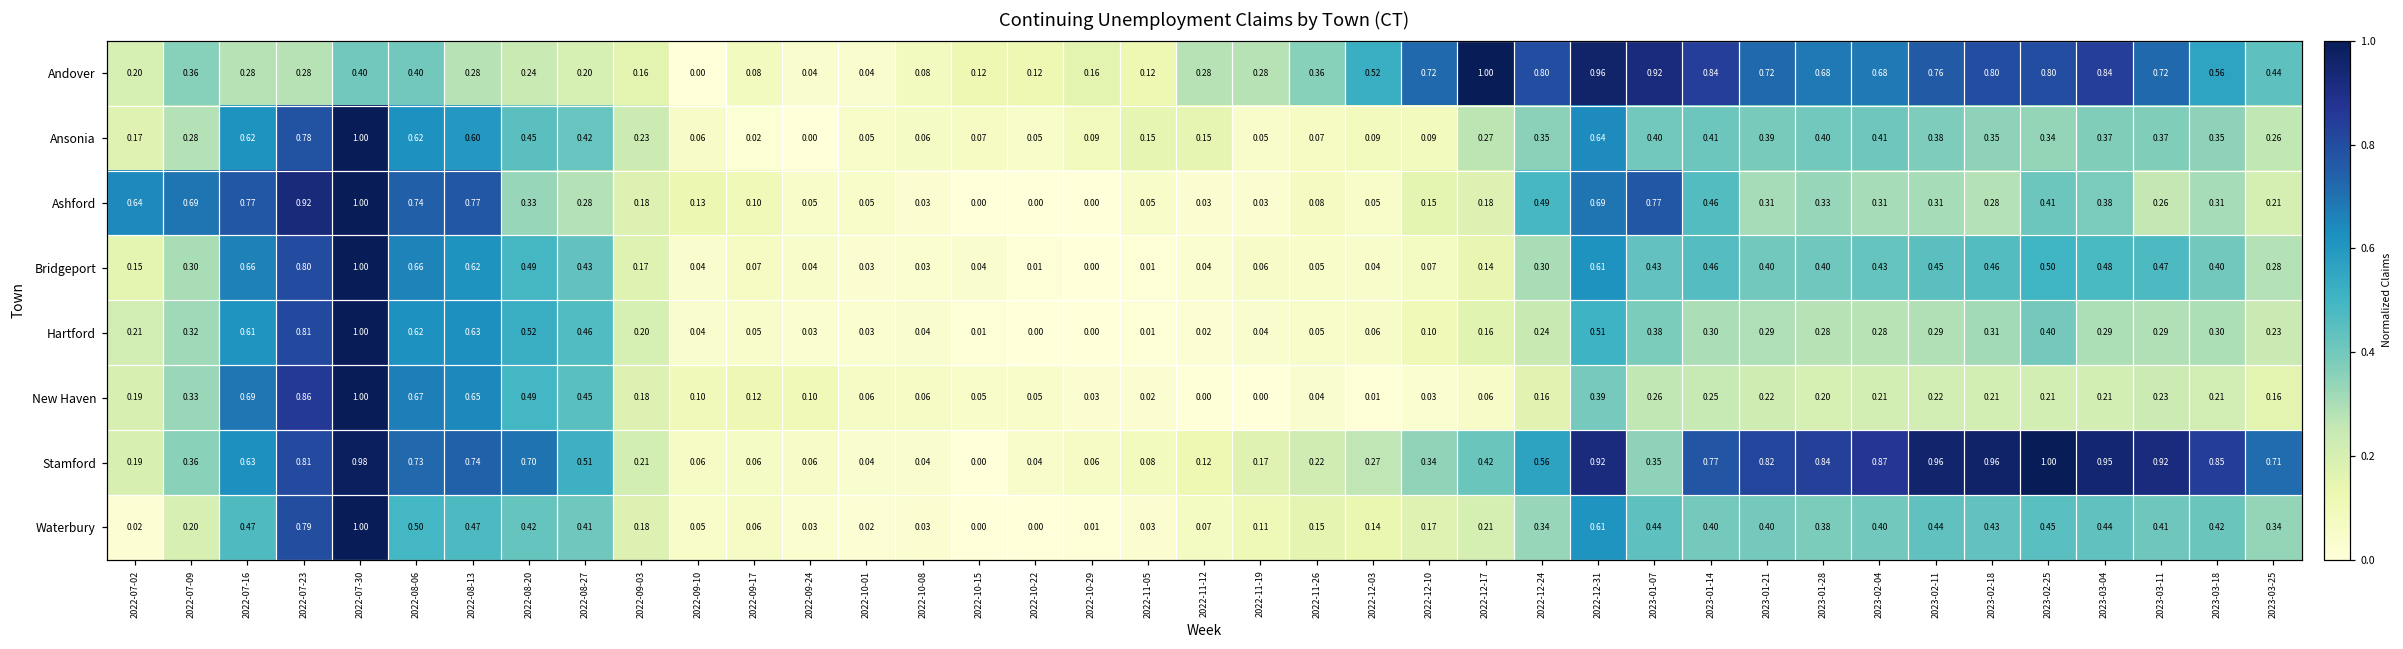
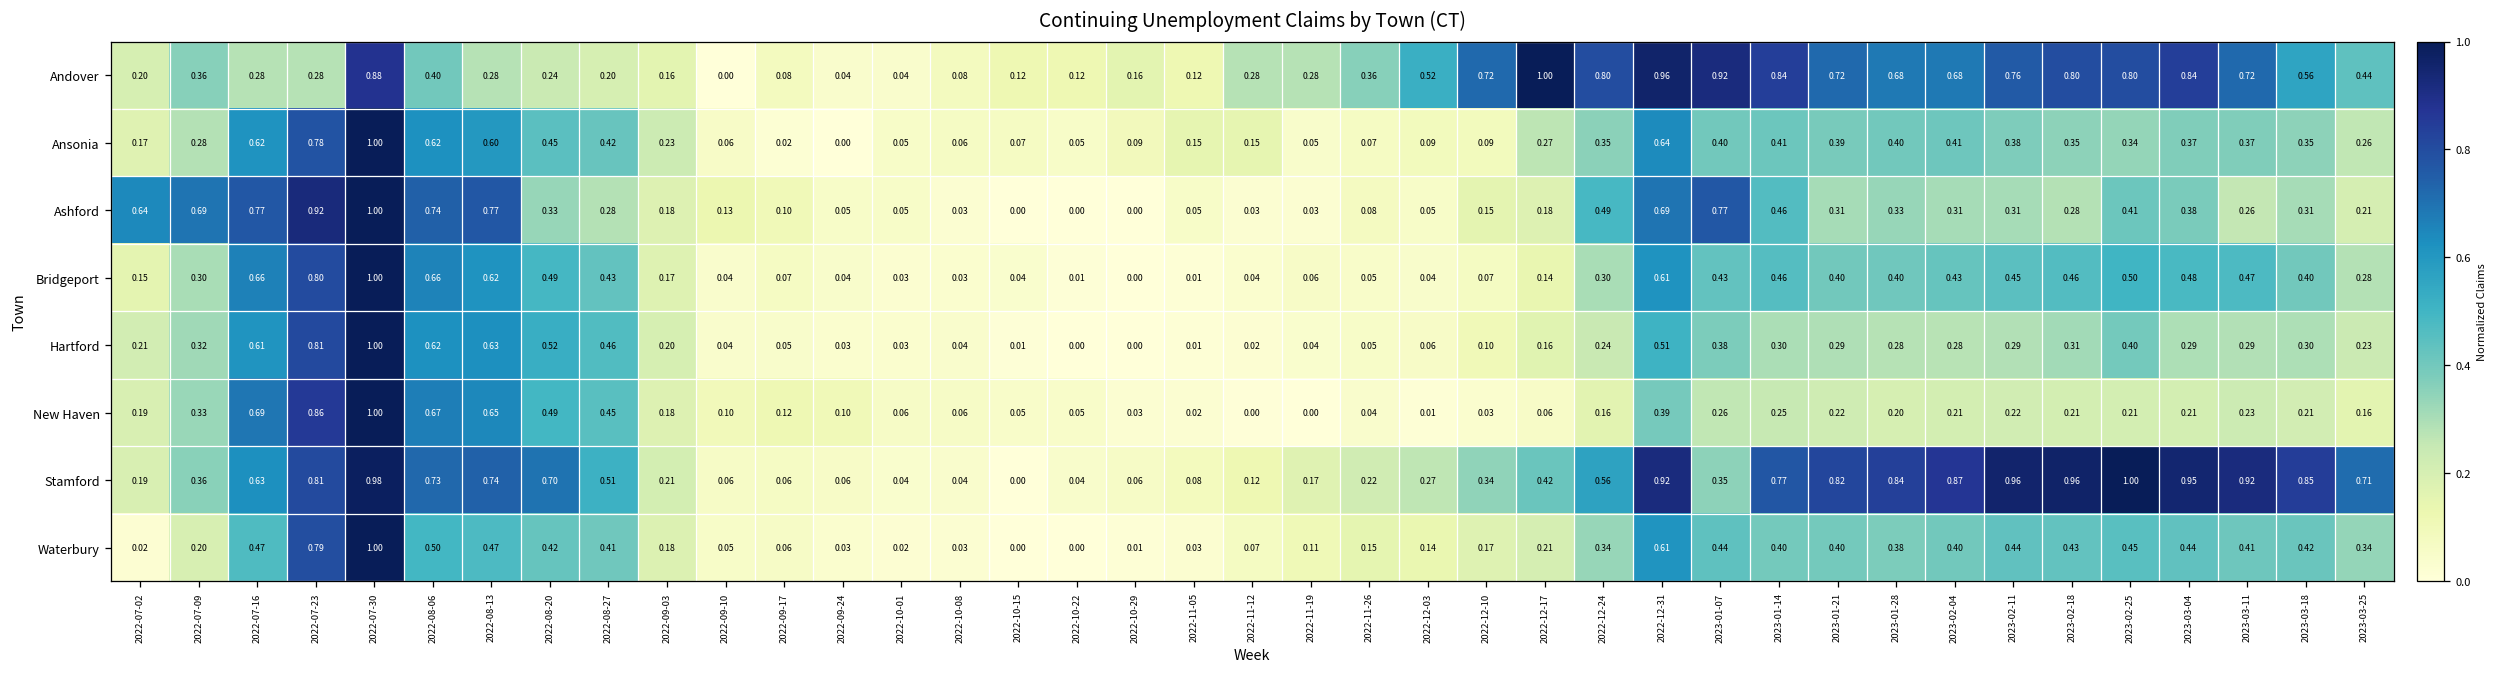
  {
    "Andover": {
      "2022-07-02": 0.20,
      "2022-07-09": 0.36,
      "2022-07-16": 0.28,
      "2022-07-23": 0.28,
-     "2022-07-30": 0.40,
+     "2022-07-30": 0.88,
      "2022-08-06": 0.40,
      "2022-08-13": 0.28,
      "2022-08-20": 0.24,
      "2022-08-27": 0.20,
      "2022-09-03": 0.16,
      "2022-09-10": 0.00,
      "2022-09-17": 0.08,
      "2022-09-24": 0.04,
      "2022-10-01": 0.04,
      "2022-10-08": 0.08,
      "2022-10-15": 0.12,
      "2022-10-22": 0.12,
      "2022-10-29": 0.16,
      "2022-11-05": 0.12,
      "2022-11-12": 0.28,
      "2022-11-19": 0.28,
      "2022-11-26": 0.36,
      "2022-12-03": 0.52,
      "2022-12-10": 0.72,
      "2022-12-17": 1.00,
      "2022-12-24": 0.80,
      "2022-12-31": 0.96,
      "2023-01-07": 0.92,
      "2023-01-14": 0.84,
      "2023-01-21": 0.72,
      "2023-01-28": 0.68,
      "2023-02-04": 0.68,
      "2023-02-11": 0.76,
      "2023-02-18": 0.80,
      "2023-02-25": 0.80,
      "2023-03-04": 0.84,
      "2023-03-11": 0.72,
      "2023-03-18": 0.56,
      "2023-03-25": 0.44
    }
  }
